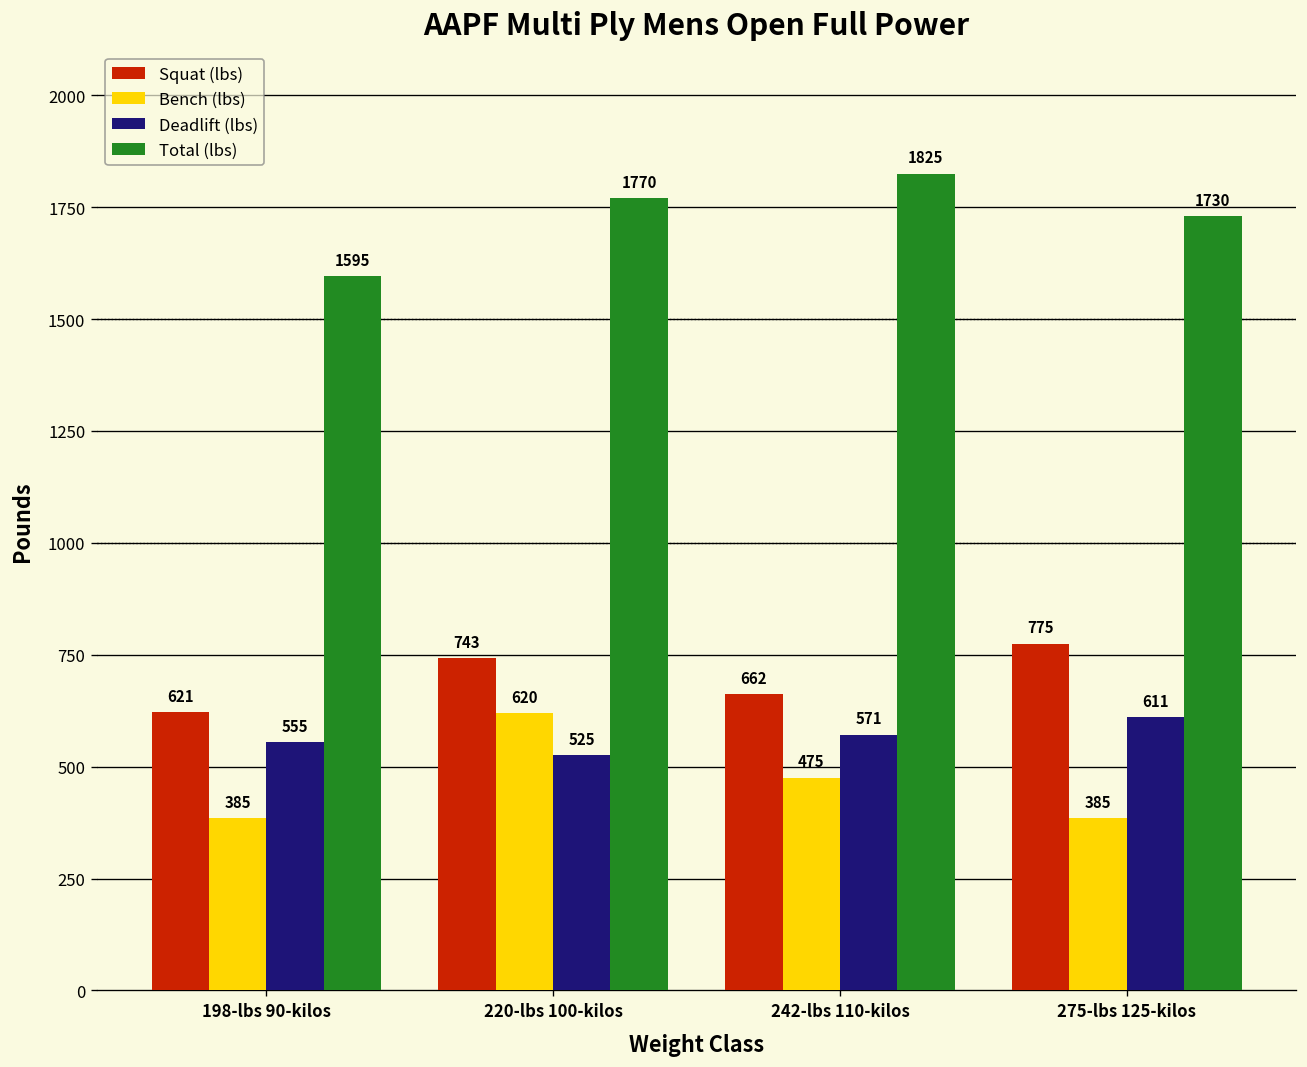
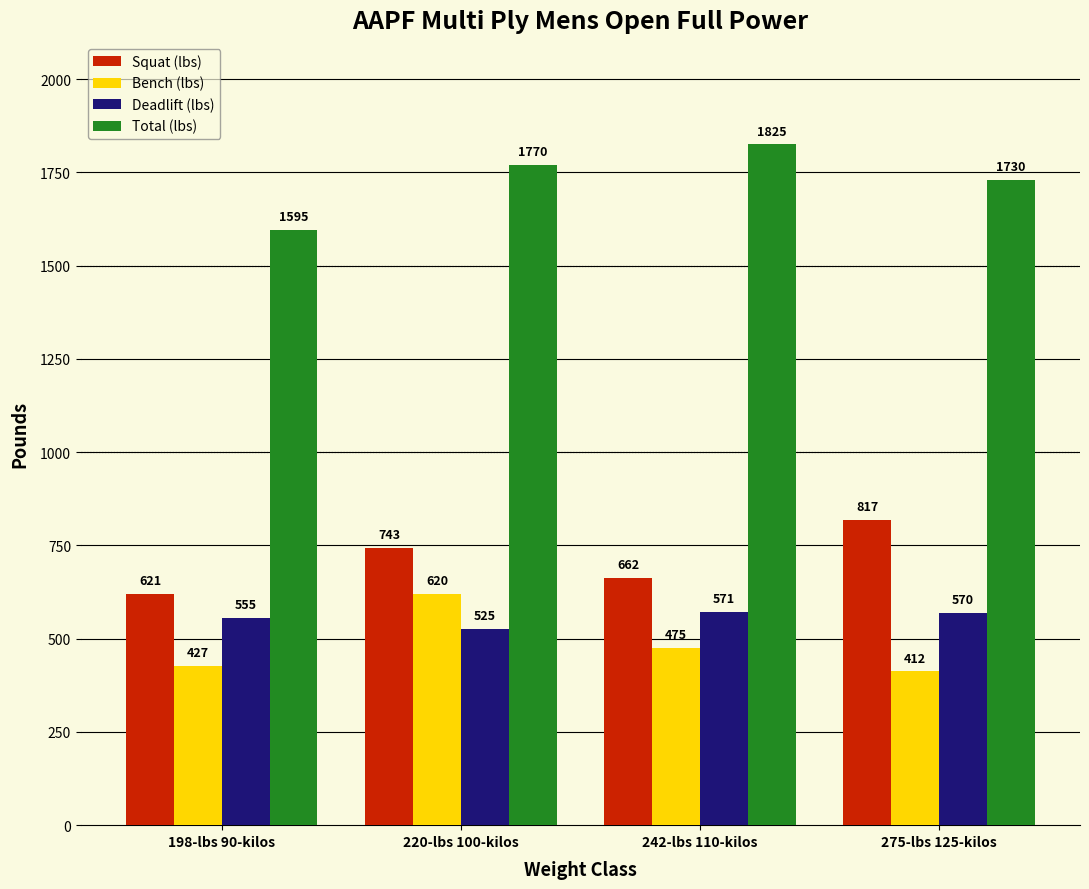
  {
    "Squat (lbs)": {
      "198-lbs 90-kilos": 621,
      "220-lbs 100-kilos": 743,
      "242-lbs 110-kilos": 662,
-     "275-lbs 125-kilos": 775
+     "275-lbs 125-kilos": 817
    },
    "Bench (lbs)": {
-     "198-lbs 90-kilos": 385,
+     "198-lbs 90-kilos": 427,
      "220-lbs 100-kilos": 620,
      "242-lbs 110-kilos": 475,
-     "275-lbs 125-kilos": 385
+     "275-lbs 125-kilos": 412
    },
    "Deadlift (lbs)": {
      "198-lbs 90-kilos": 555,
      "220-lbs 100-kilos": 525,
      "242-lbs 110-kilos": 571,
-     "275-lbs 125-kilos": 611
+     "275-lbs 125-kilos": 570
    },
    "Total (lbs)": {
      "198-lbs 90-kilos": 1595,
      "220-lbs 100-kilos": 1770,
      "242-lbs 110-kilos": 1825,
      "275-lbs 125-kilos": 1730
    }
  }
